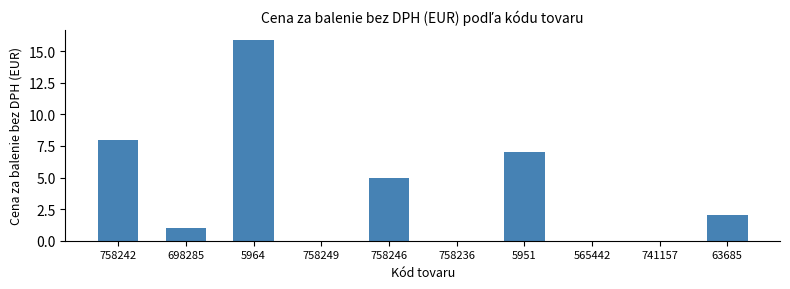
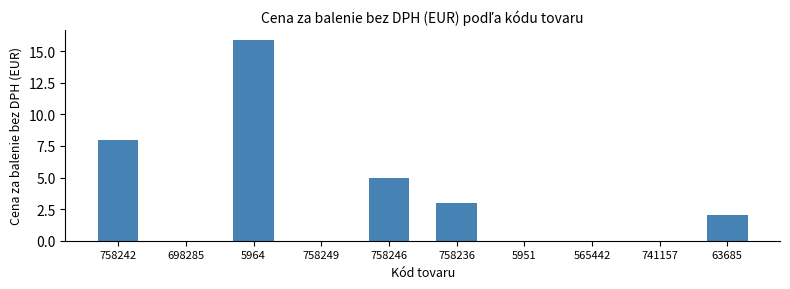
  {
    "758242": 8,
-   "698285": 1,
+   "698285": 0,
    "5964": 16,
    "758249": 0,
    "758246": 5,
-   "758236": 0,
-   "5951": 7,
+   "758236": 3,
+   "5951": 0,
    "565442": 0,
    "741157": 0,
    "63685": 2
  }
